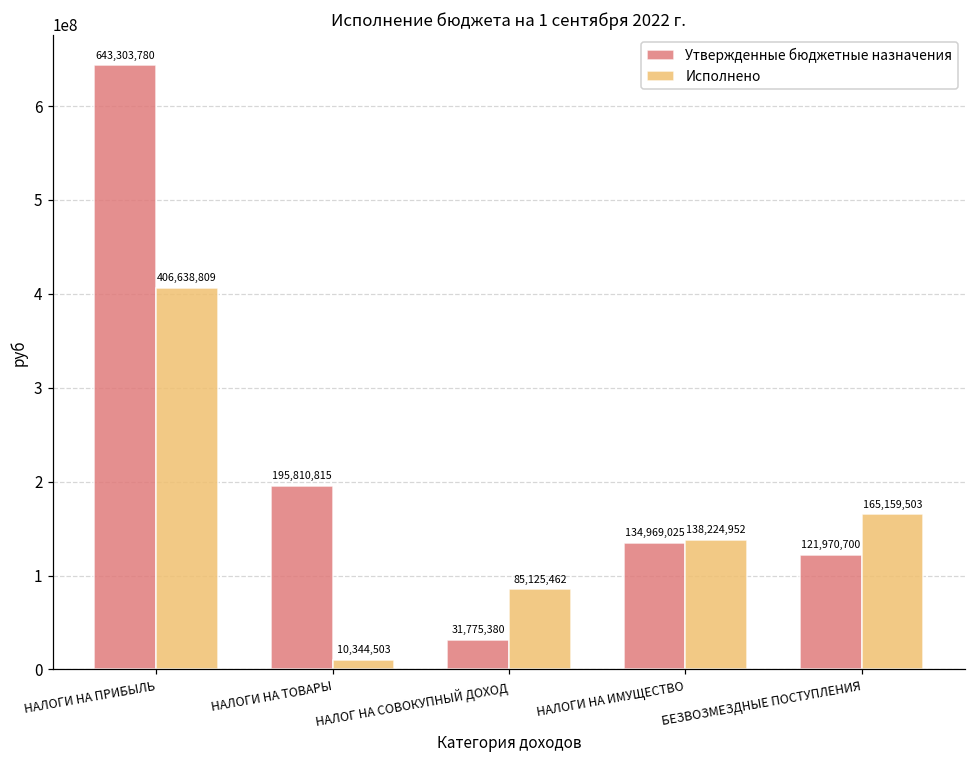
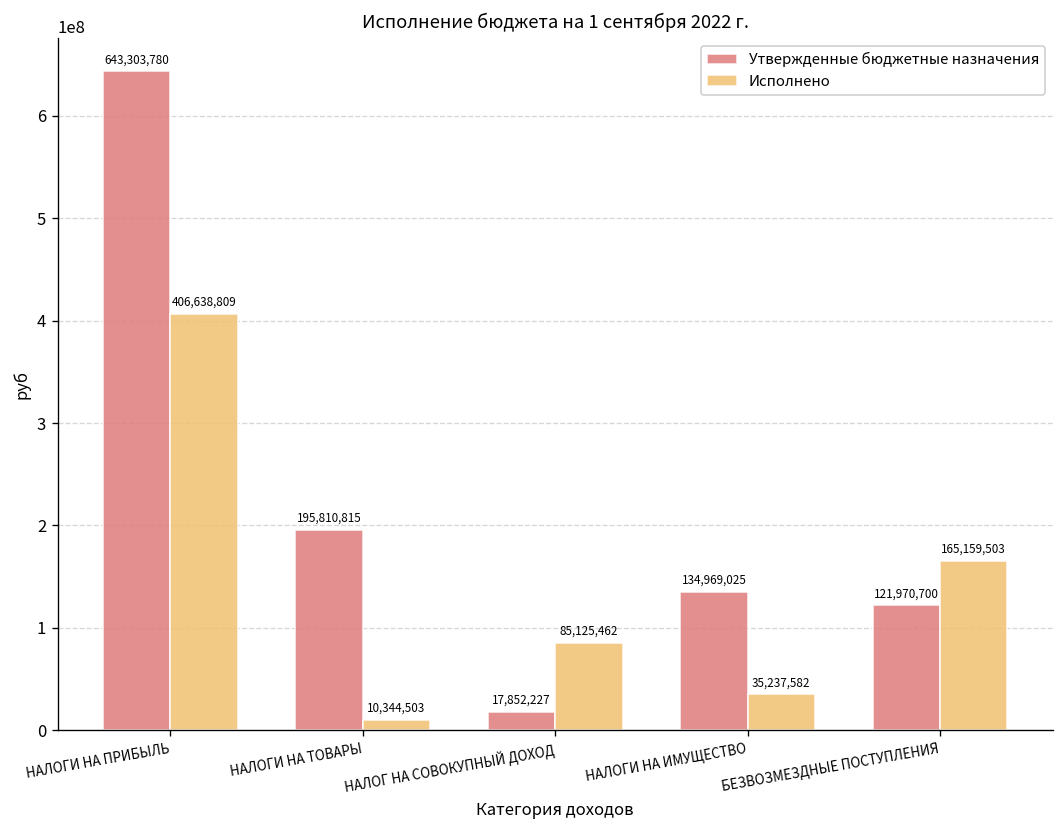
  {
    "Утвержденные бюджетные назначения": {
      "НАЛОГИ НА ПРИБЫЛЬ": "643,303,780",
      "НАЛОГИ НА ТОВАРЫ": "195,810,815",
-     "НАЛОГ НА СОВОКУПНЫЙ ДОХОД": "31,775,380",
+     "НАЛОГ НА СОВОКУПНЫЙ ДОХОД": "17,852,227",
      "НАЛОГИ НА ИМУЩЕСТВО": "134,969,025",
      "БЕЗВОЗМЕЗДНЫЕ ПОСТУПЛЕНИЯ": "121,970,700"
    },
    "Исполнено": {
      "НАЛОГИ НА ПРИБЫЛЬ": "406,638,809",
      "НАЛОГИ НА ТОВАРЫ": "10,344,503",
      "НАЛОГ НА СОВОКУПНЫЙ ДОХОД": "85,125,462",
-     "НАЛОГИ НА ИМУЩЕСТВО": "138,224,952",
+     "НАЛОГИ НА ИМУЩЕСТВО": "35,237,582",
      "БЕЗВОЗМЕЗДНЫЕ ПОСТУПЛЕНИЯ": "165,159,503"
    }
  }
